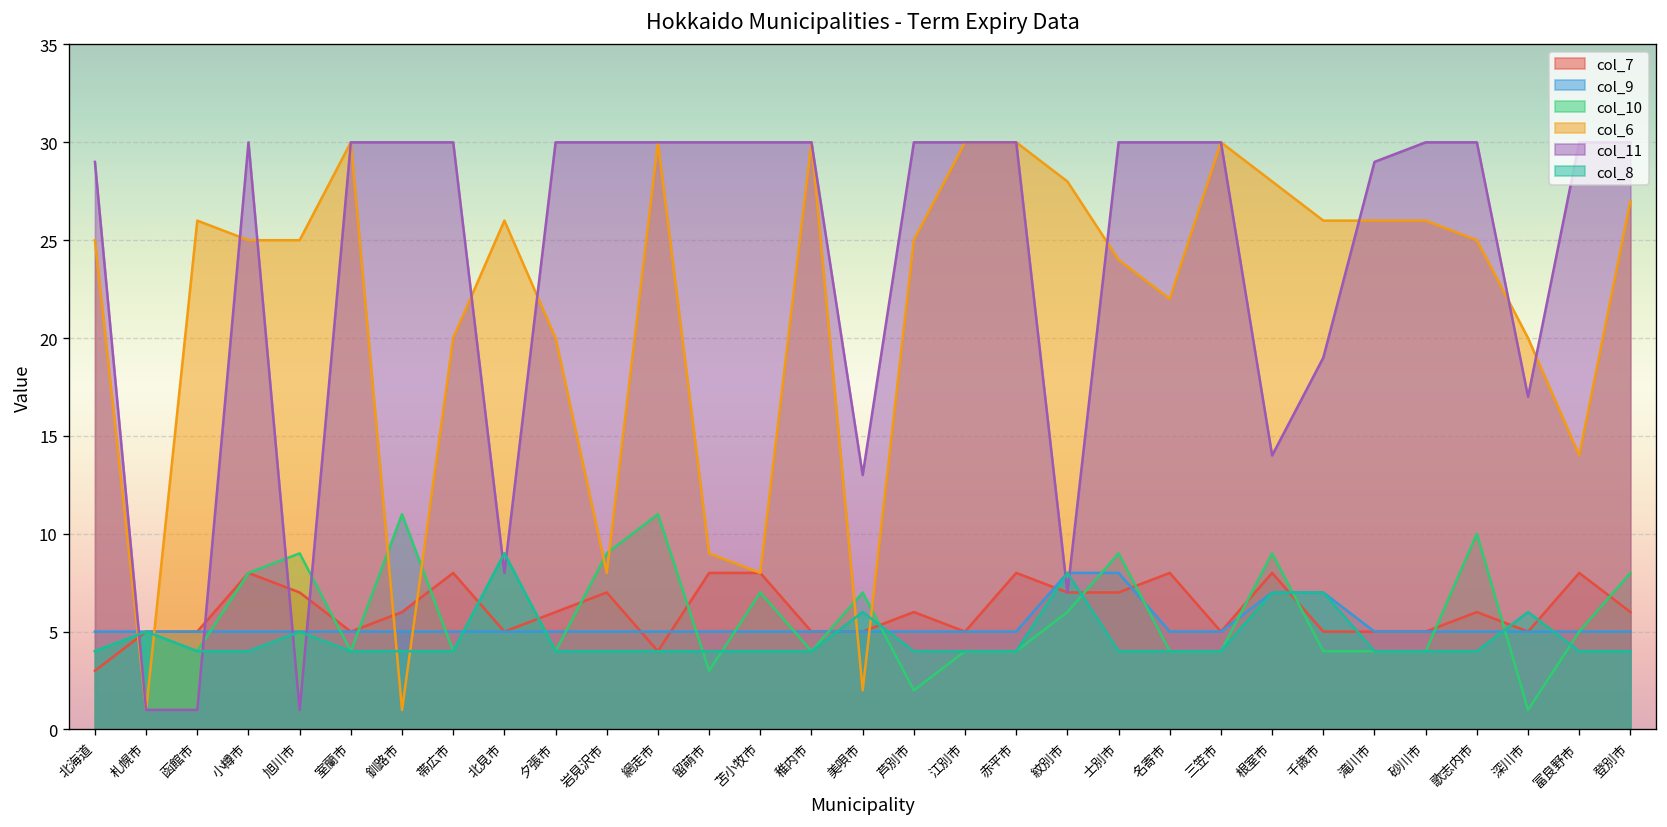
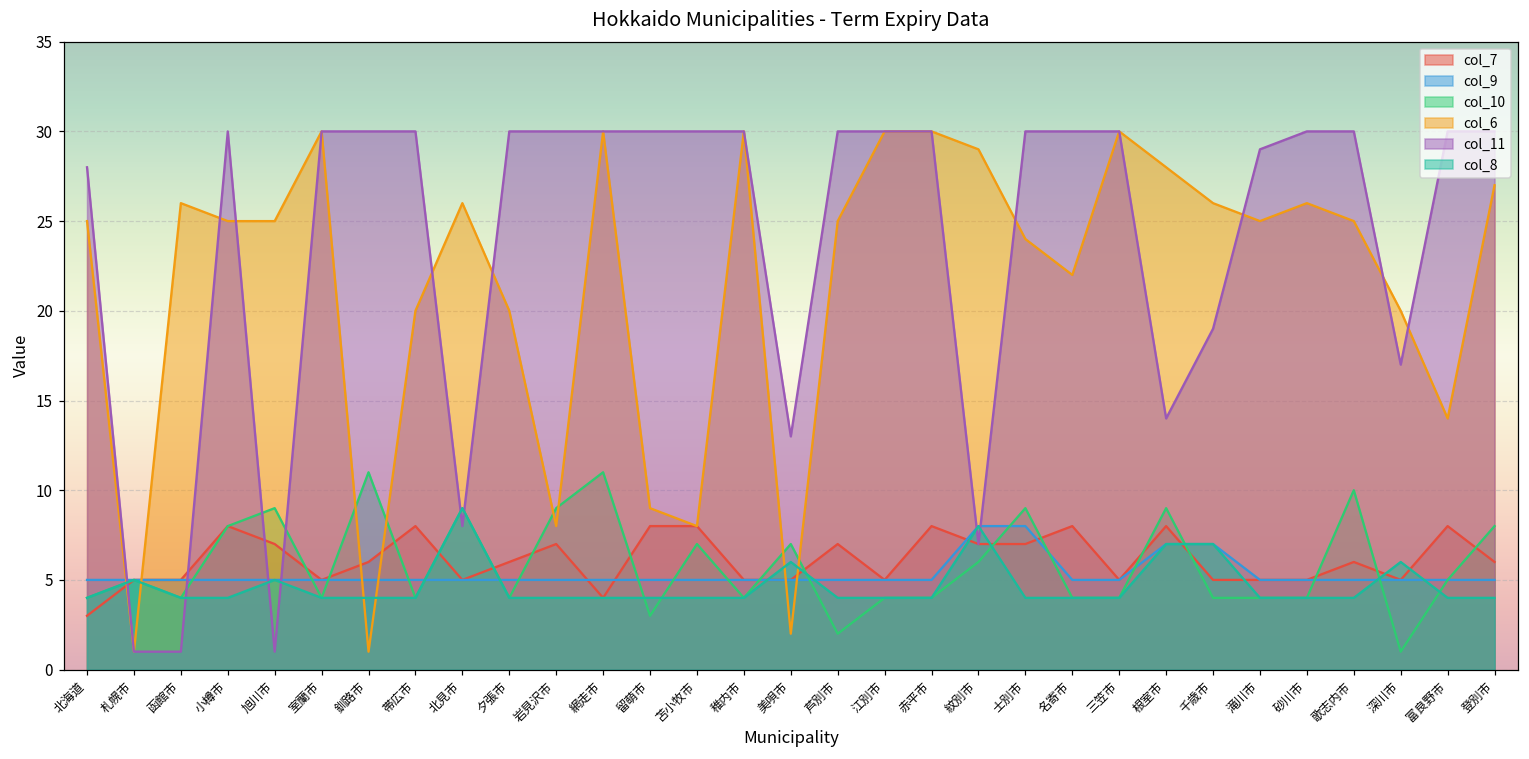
  {
    "col_7": {
      "北海道": 3,
      "旭川市": 7,
      "釧路市": 6,
      "帯広市": 8,
      "夕張市": 6,
      "岩見沢市": 7,
      "留萌市": 8,
-     "芦別市": 6,
+     "芦別市": 7,
      "赤平市": 8,
      "士別市": 7,
      "名寄市": 8,
      "根室市": 8,
      "千歳市": 5,
      "歌志内市": 6,
      "富良野市": 8,
      "登別市": 6
    },
    "col_6": {
      "北海道": 25,
      "函館市": 26,
      "小樽市": 25,
      "旭川市": 25,
      "釧路市": 1,
      "帯広市": 20,
      "北見市": 26,
      "夕張市": 20,
      "岩見沢市": 8,
      "留萌市": 9,
      "美唄市": 2,
      "芦別市": 25,
-     "紋別市": 28,
+     "紋別市": 29,
      "士別市": 24,
      "名寄市": 22,
      "根室市": 28,
      "千歳市": 26,
-     "滝川市": 26,
+     "滝川市": 25,
      "砂川市": 26,
      "歌志内市": 25,
      "深川市": 20,
      "富良野市": 14,
      "登別市": 27
    },
    "col_11": {
-     "北海道": 29,
+     "北海道": 28,
      "函館市": 1,
      "小樽市": 30,
      "旭川市": 1,
      "釧路市": 30,
      "帯広市": 30,
      "北見市": 8,
      "夕張市": 30,
      "岩見沢市": 30,
      "留萌市": 30,
      "苫小牧市": 30,
      "美唄市": 13,
      "芦別市": 30,
      "士別市": 30,
      "名寄市": 30,
      "根室市": 14,
      "千歳市": 19,
      "滝川市": 29,
      "砂川市": 30,
      "歌志内市": 30,
      "深川市": 17
    }
  }
